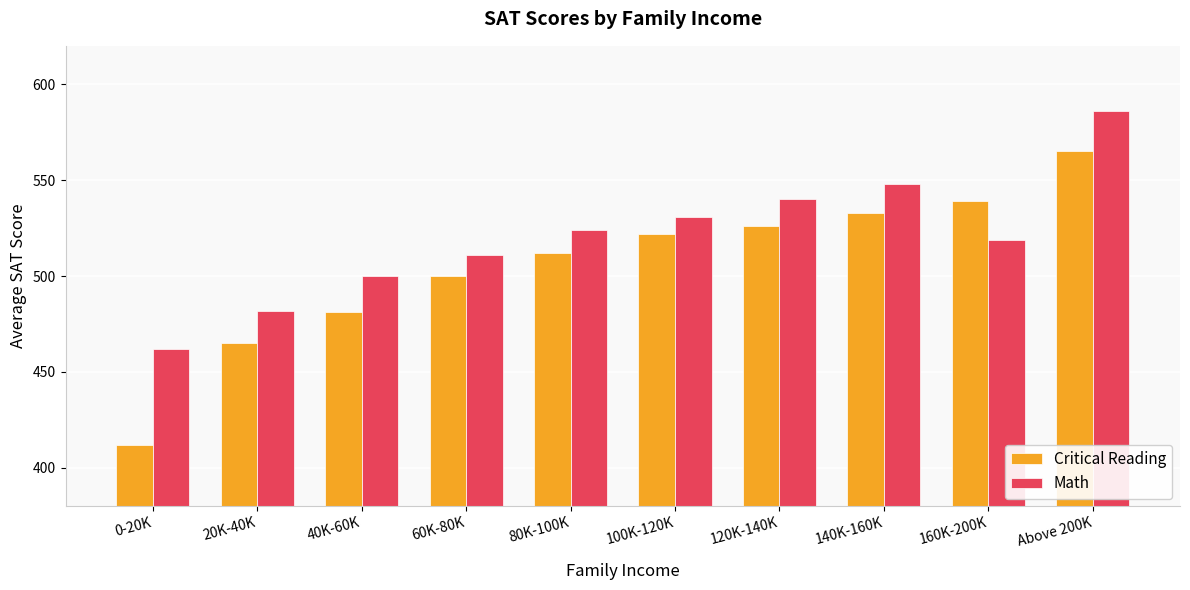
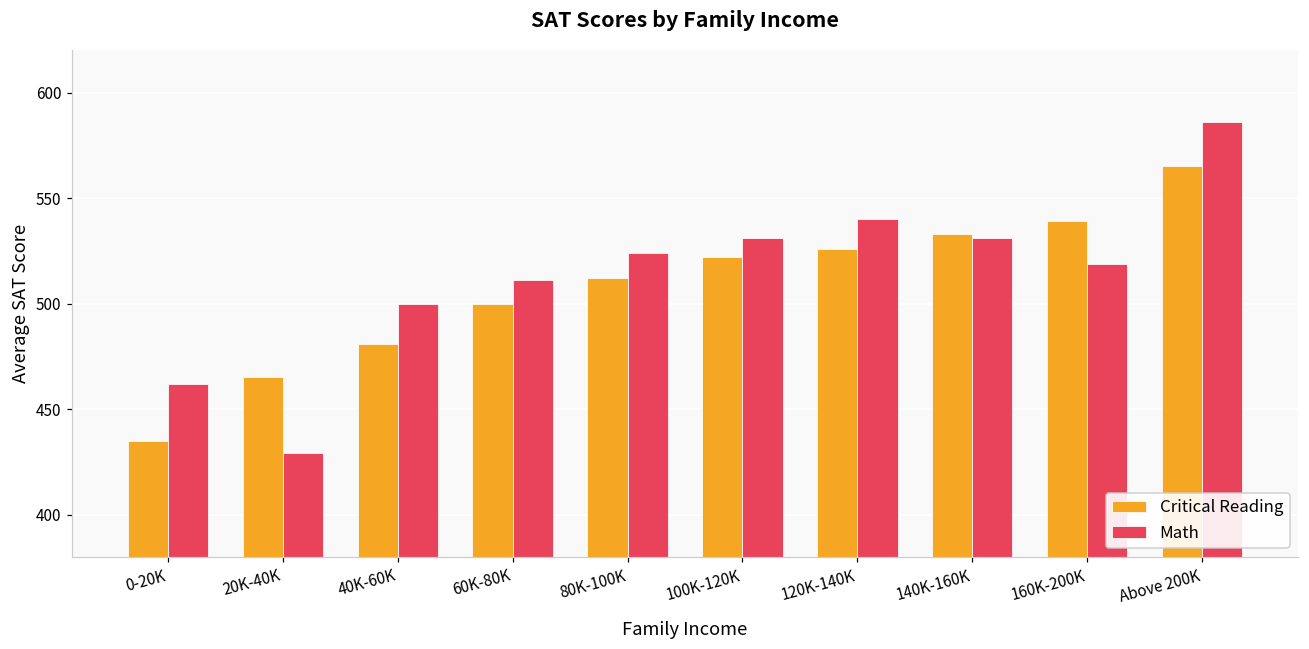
  {
    "Critical Reading": {
-     "0-20K": 412,
+     "0-20K": 435,
      "20K-40K": 465,
      "40K-60K": 481,
      "60K-80K": 500,
      "80K-100K": 512,
      "100K-120K": 522,
      "120K-140K": 526,
      "140K-160K": 533,
      "160K-200K": 539,
      "Above 200K": 565
    },
    "Math": {
      "0-20K": 462,
-     "20K-40K": 482,
+     "20K-40K": 429,
      "40K-60K": 500,
      "60K-80K": 511,
      "80K-100K": 524,
      "100K-120K": 531,
      "120K-140K": 540,
-     "140K-160K": 548,
+     "140K-160K": 531,
      "160K-200K": 519,
      "Above 200K": 586
    }
  }
